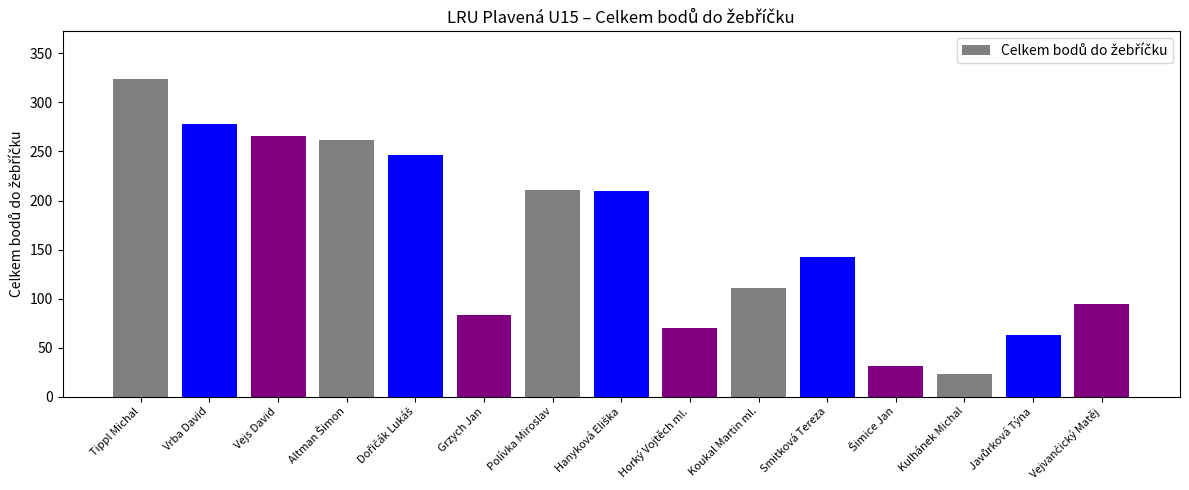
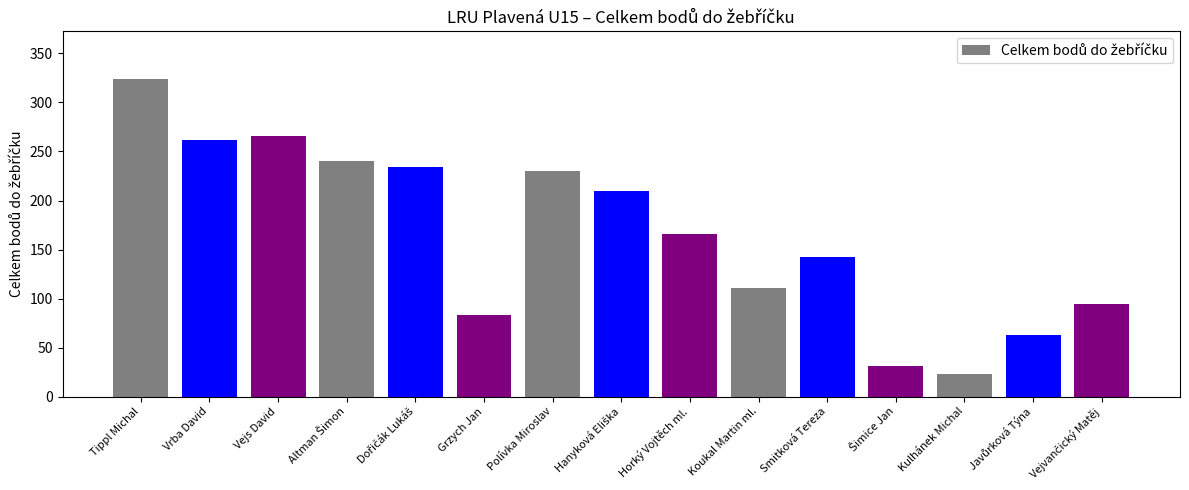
  {
    "Tippl Michal": 320,
-   "Vrba David": 280,
+   "Vrba David": 260,
    "Vejs David": 270,
-   "Altman Šimon": 260,
-   "Dořičák Lukáš": 250,
+   "Altman Šimon": 240,
+   "Dořičák Lukáš": 230,
    "Grzych Jan": 80,
-   "Polívka Miroslav": 210,
+   "Polívka Miroslav": 230,
    "Hanyková Eliška": 210,
-   "Horký Vojtěch ml.": 70,
+   "Horký Vojtěch ml.": 170,
    "Koukal Martin ml.": 110,
    "Smitková Tereza": 140,
    "Šimice Jan": 30,
    "Kulhánek Michal": 20,
    "Javůrková Týna": 60,
    "Vejvančický Matěj": 90
  }
